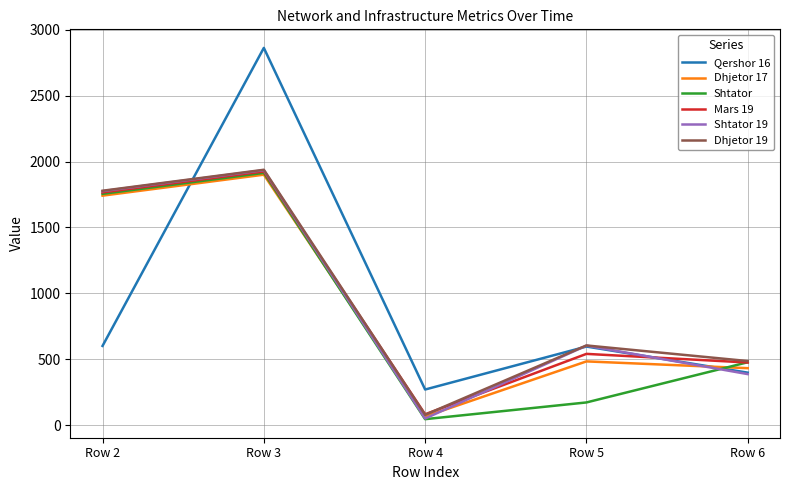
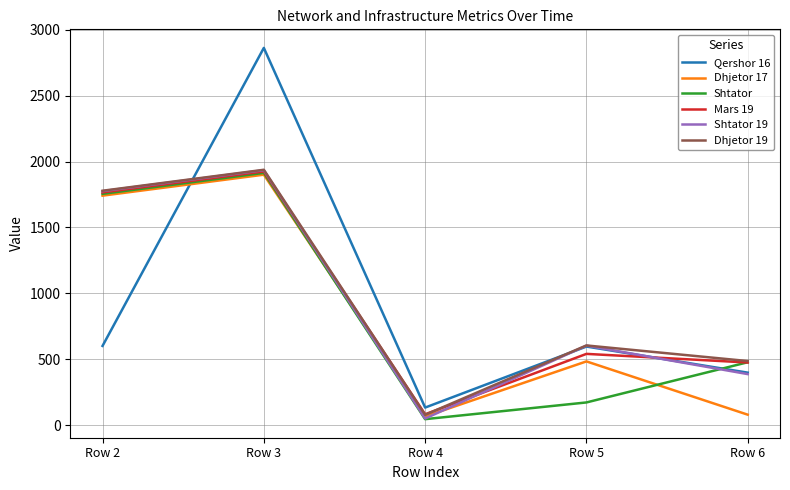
  {
    "Qershor 16": {
      "Row 2": 600,
      "Row 3": 2860,
-     "Row 4": 270
+     "Row 4": 130
    },
    "Dhjetor 17": {
      "Row 5": 480,
-     "Row 6": 430
+     "Row 6": 80
    },
    "Shtator": {
      "Row 5": 170
    },
    "Mars 19": {
      "Row 5": 540
    }
  }
